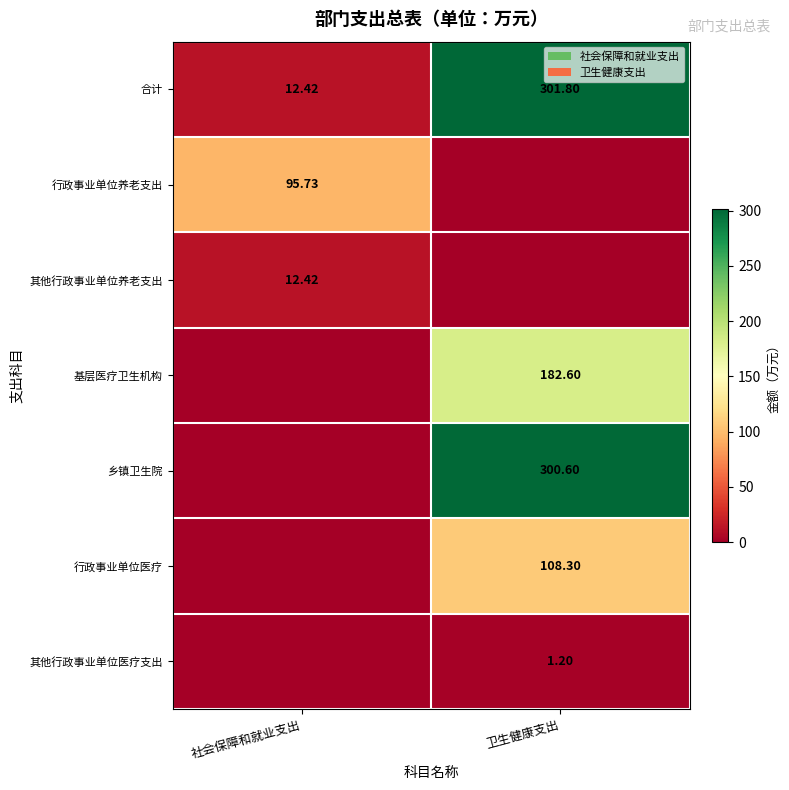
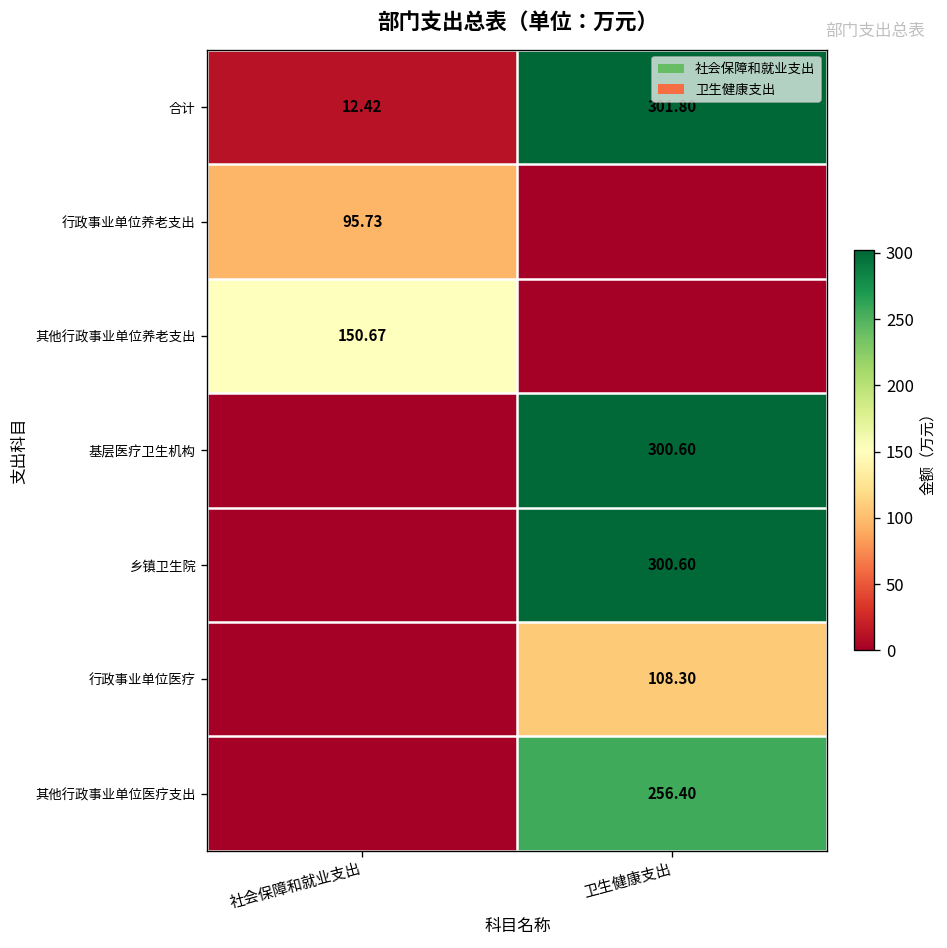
  {
    "合计": {
      "社会保障和就业支出": 12.42,
      "卫生健康支出": 301.80
    },
    "行政事业单位养老支出": {
      "社会保障和就业支出": 95.73
    },
    "其他行政事业单位养老支出": {
-     "社会保障和就业支出": 12.42
+     "社会保障和就业支出": 150.67
    },
    "基层医疗卫生机构": {
-     "卫生健康支出": 182.60
+     "卫生健康支出": 300.60
    },
    "乡镇卫生院": {
      "卫生健康支出": 300.60
    },
    "行政事业单位医疗": {
      "卫生健康支出": 108.30
    },
    "其他行政事业单位医疗支出": {
-     "卫生健康支出": 1.20
+     "卫生健康支出": 256.40
    }
  }
